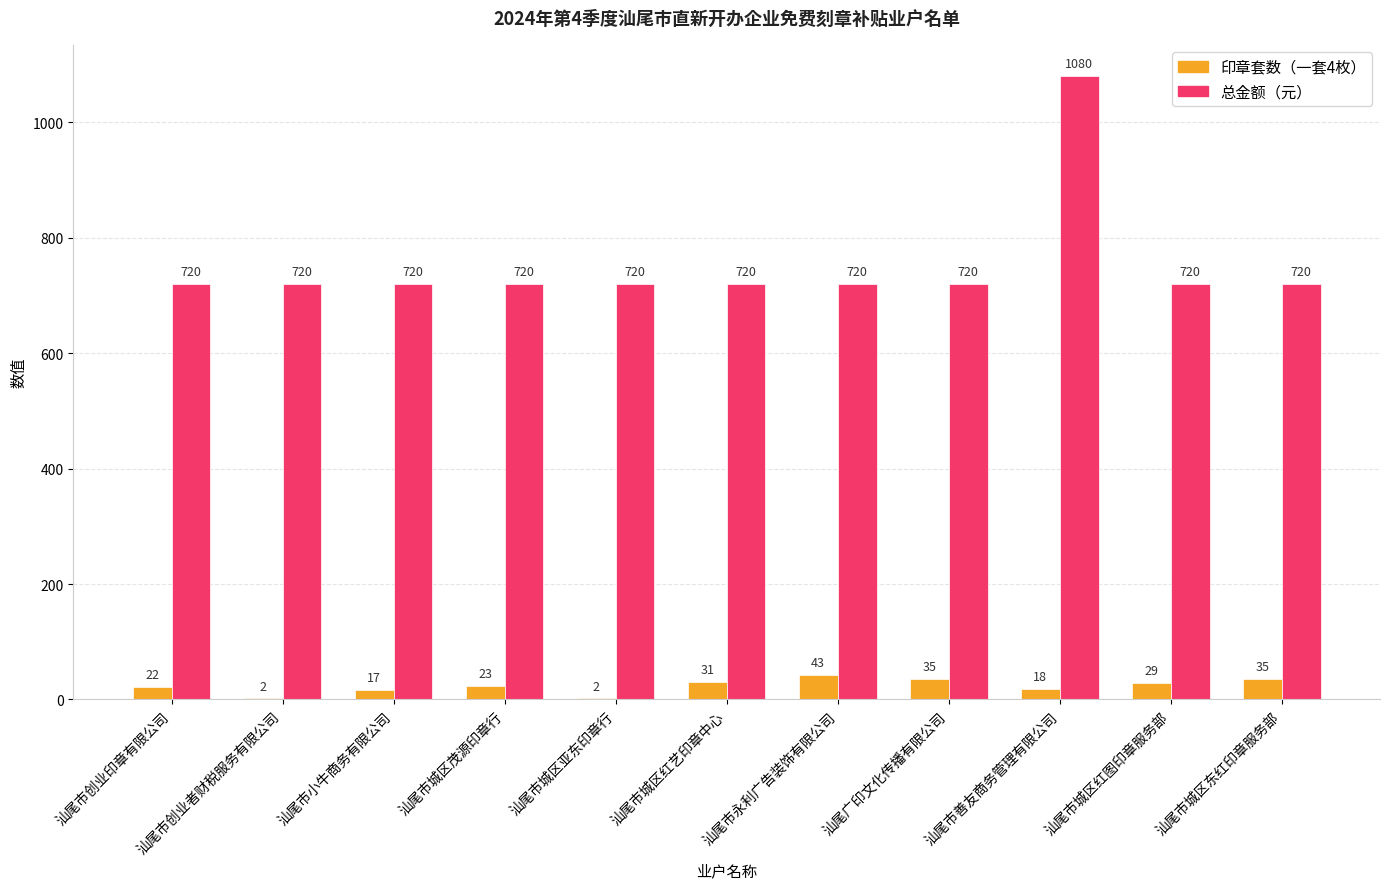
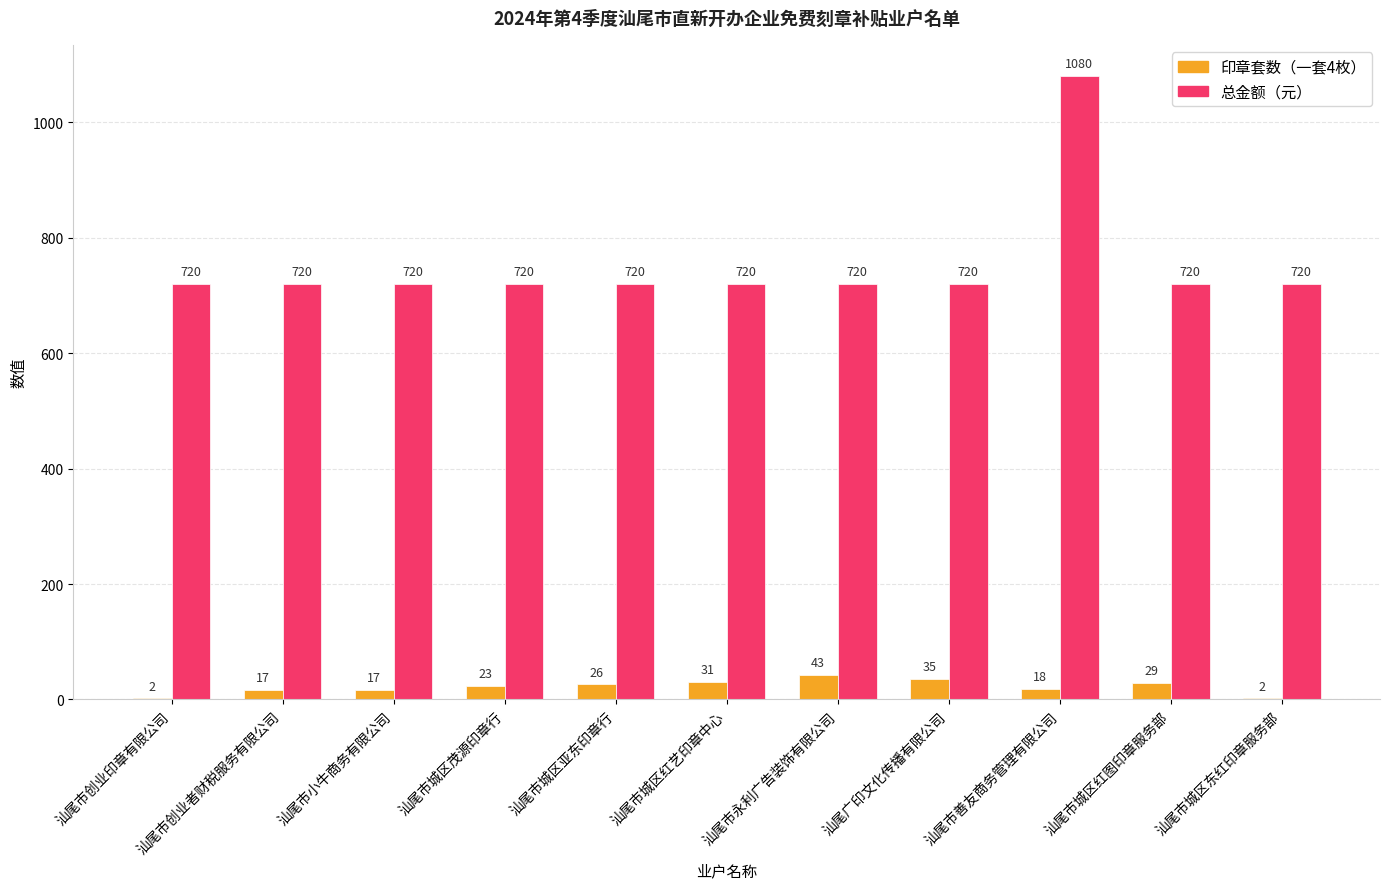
  {
    "印章套数（一套4枚）": {
-     "汕尾市创业印章有限公司": 22,
-     "汕尾市创业者财税服务有限公司": 2,
+     "汕尾市创业印章有限公司": 2,
+     "汕尾市创业者财税服务有限公司": 17,
      "汕尾市小牛商务有限公司": 17,
      "汕尾市城区茂源印章行": 23,
-     "汕尾市城区亚东印章行": 2,
+     "汕尾市城区亚东印章行": 26,
      "汕尾市城区红艺印章中心": 31,
      "汕尾市永利广告装饰有限公司": 43,
      "汕尾广印文化传播有限公司": 35,
      "汕尾市善友商务管理有限公司": 18,
      "汕尾市城区红图印章服务部": 29,
-     "汕尾市城区东红印章服务部": 35
+     "汕尾市城区东红印章服务部": 2
    },
    "总金额（元）": {
      "汕尾市创业印章有限公司": 720,
      "汕尾市创业者财税服务有限公司": 720,
      "汕尾市小牛商务有限公司": 720,
      "汕尾市城区茂源印章行": 720,
      "汕尾市城区亚东印章行": 720,
      "汕尾市城区红艺印章中心": 720,
      "汕尾市永利广告装饰有限公司": 720,
      "汕尾广印文化传播有限公司": 720,
      "汕尾市善友商务管理有限公司": 1080,
      "汕尾市城区红图印章服务部": 720,
      "汕尾市城区东红印章服务部": 720
    }
  }
